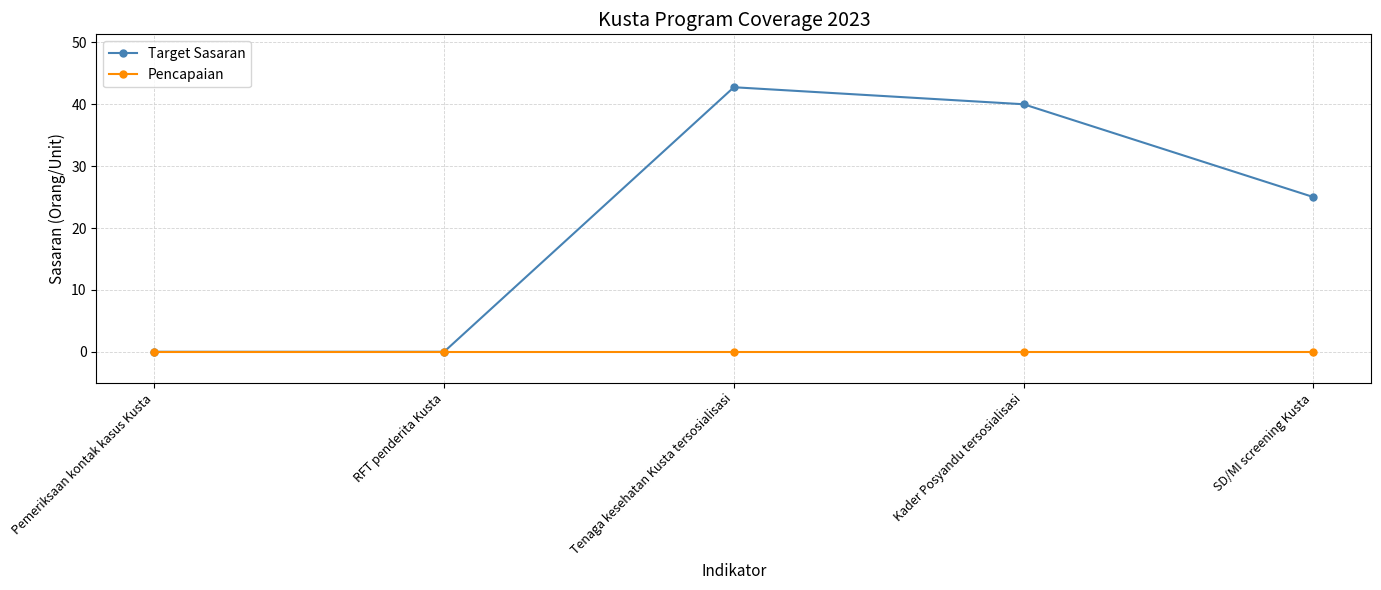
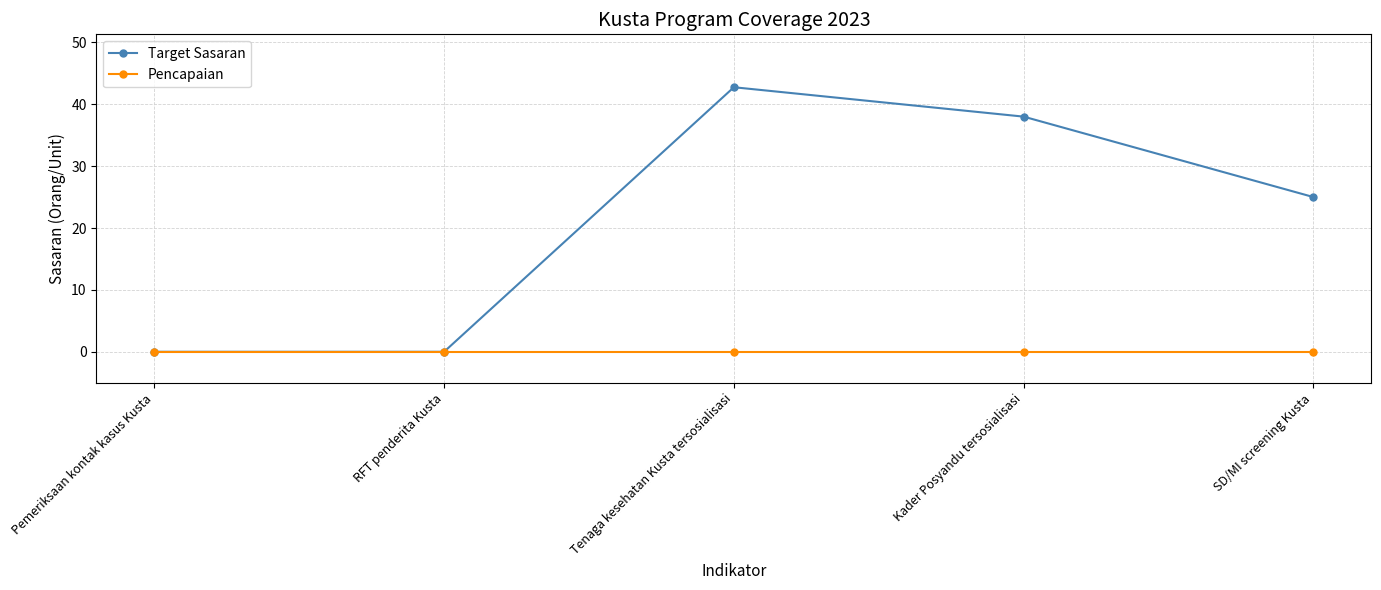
  {
    "Target Sasaran": {
      "Tenaga kesehatan Kusta tersosialisasi": 43,
-     "Kader Posyandu tersosialisasi": 40,
+     "Kader Posyandu tersosialisasi": 38,
      "SD/MI screening Kusta": 25
    },
    "Pencapaian": {
      "Tenaga kesehatan Kusta tersosialisasi": 0,
      "Kader Posyandu tersosialisasi": 0,
      "SD/MI screening Kusta": 0
    }
  }
